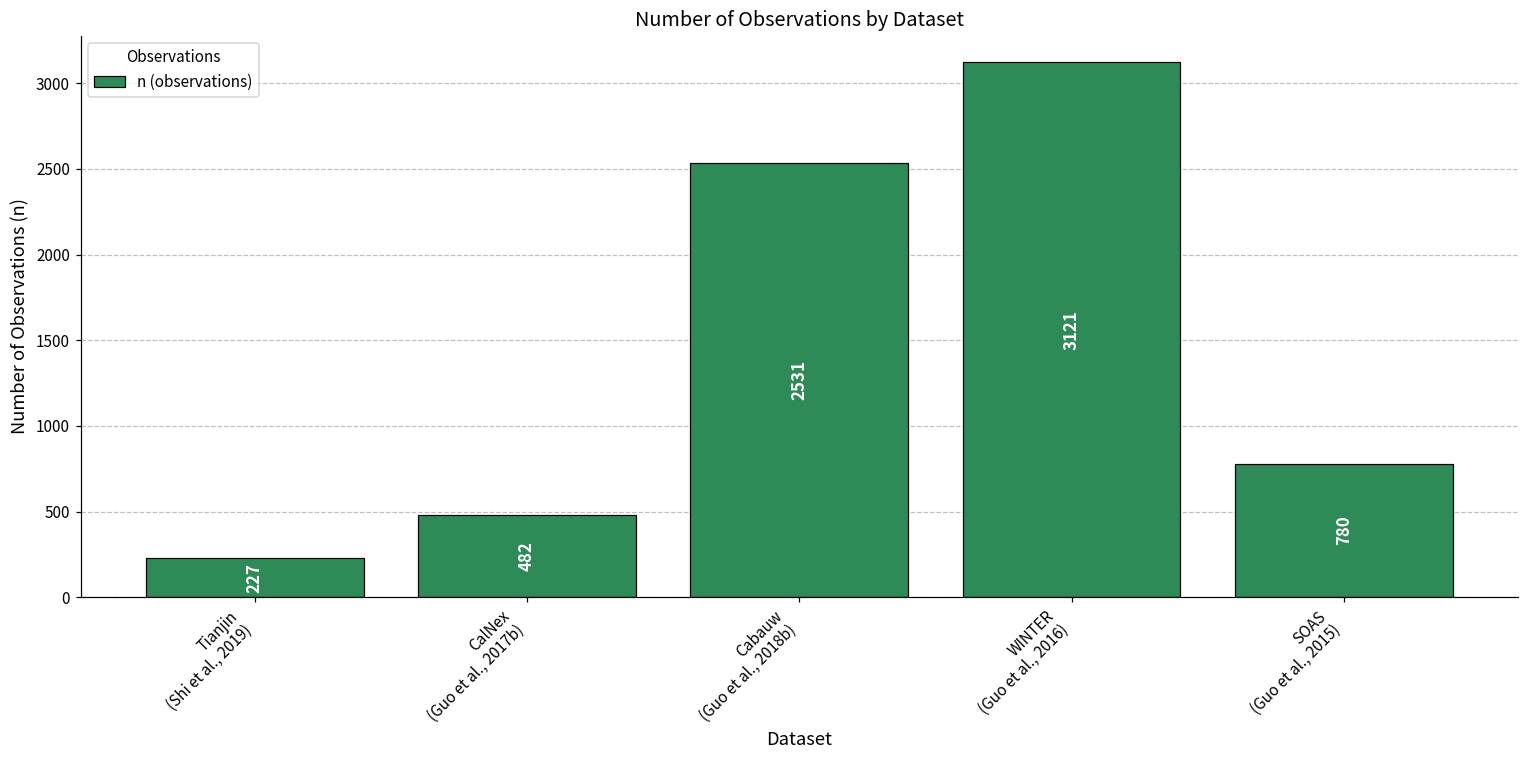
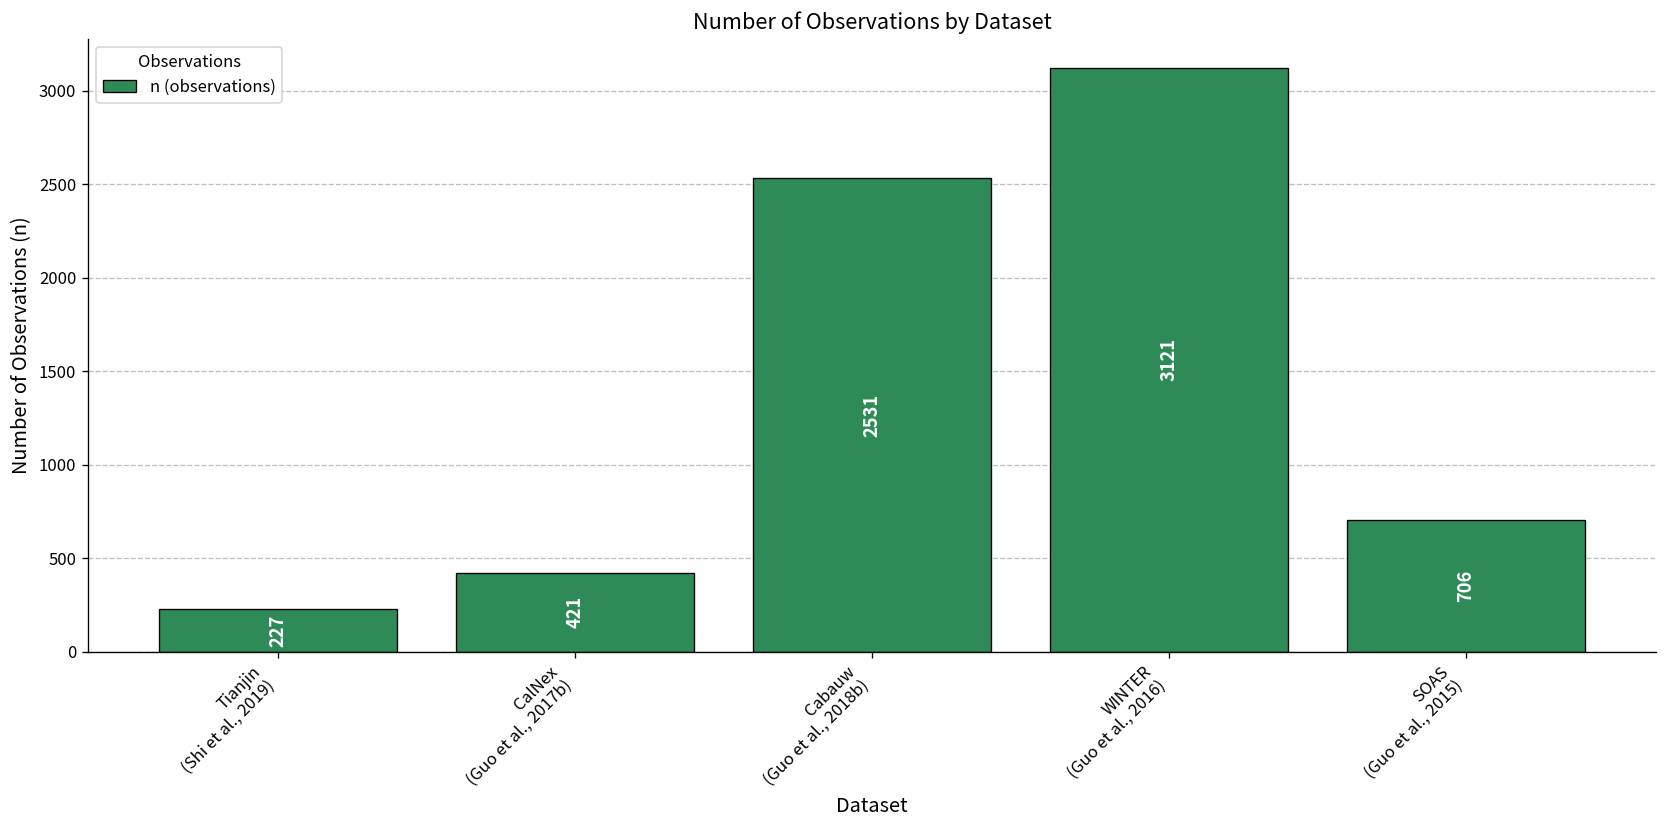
  {
    "Tianjin (Shi et al., 2019)": 227,
-   "CalNex (Guo et al., 2017b)": 482,
+   "CalNex (Guo et al., 2017b)": 421,
    "Cabauw (Guo et al., 2018b)": 2531,
    "WINTER (Guo et al., 2016)": 3121,
-   "SOAS (Guo et al., 2015)": 780
+   "SOAS (Guo et al., 2015)": 706
  }
